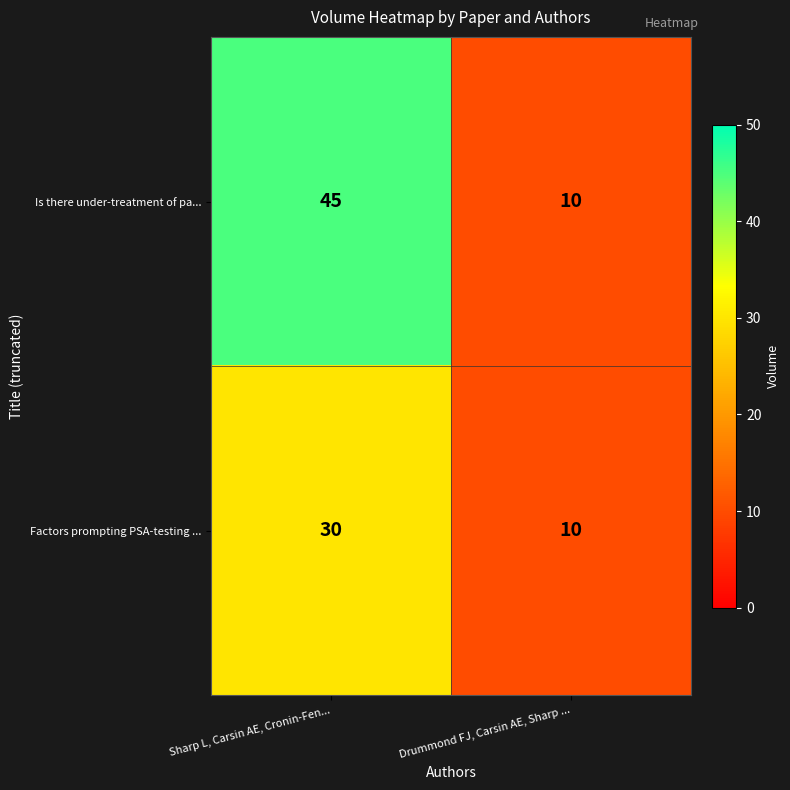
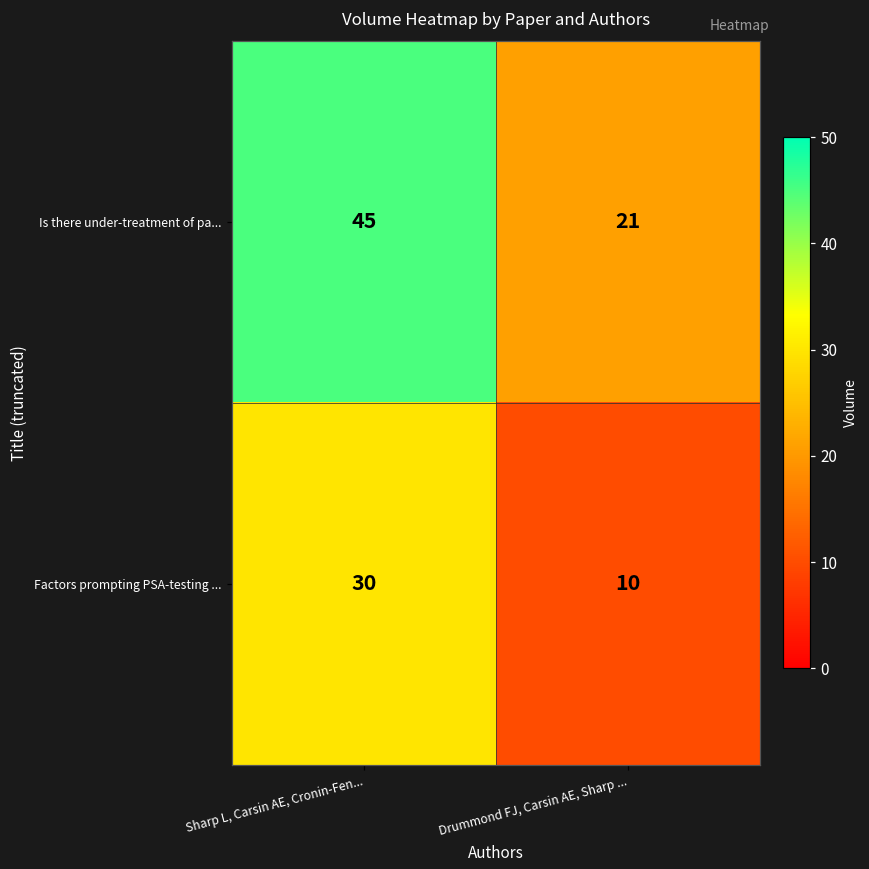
  {
    "Is there under-treatment of pa...": {
      "Sharp L, Carsin AE, Cronin-Fen...": 45,
-     "Drummond FJ, Carsin AE, Sharp ...": 10
+     "Drummond FJ, Carsin AE, Sharp ...": 21
    },
    "Factors prompting PSA-testing ...": {
      "Sharp L, Carsin AE, Cronin-Fen...": 30,
      "Drummond FJ, Carsin AE, Sharp ...": 10
    }
  }
